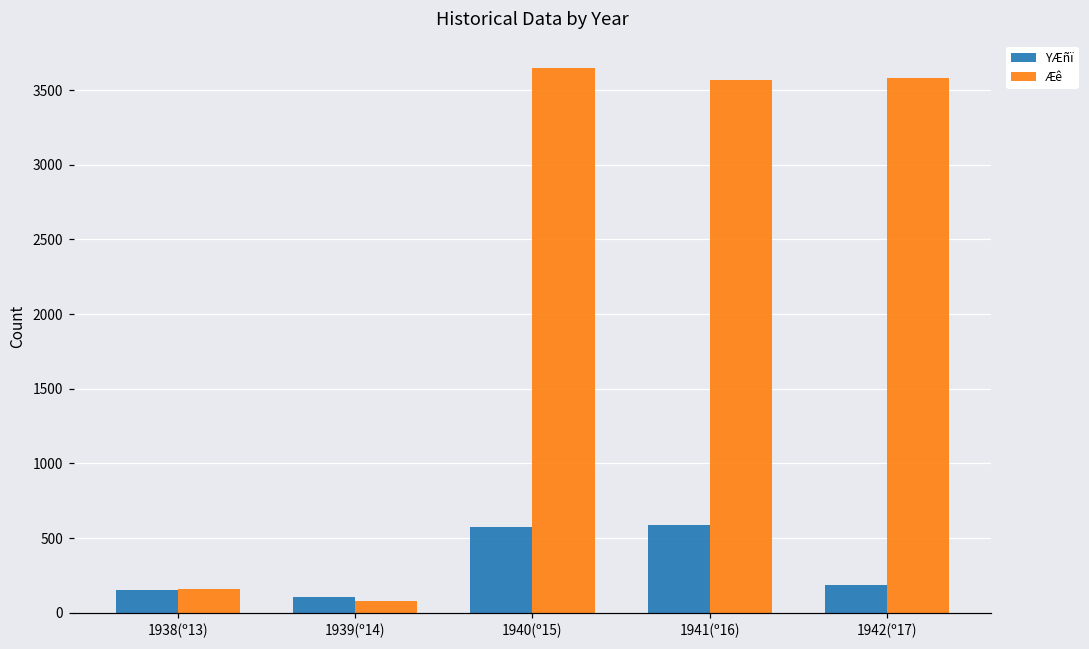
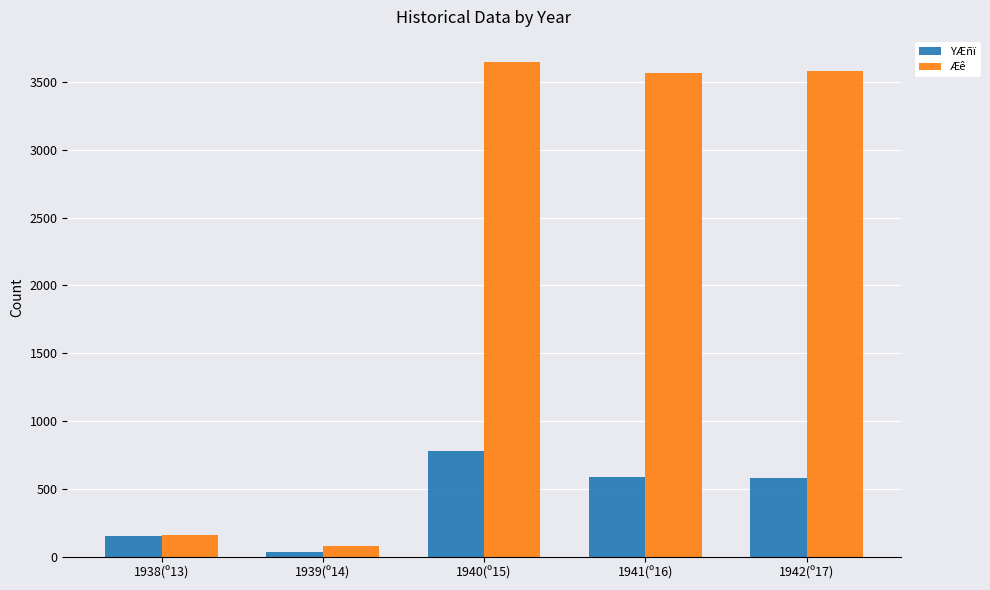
  {
    "YÆñï": {
      "1938(º13)": 160,
-     "1939(º14)": 110,
-     "1940(º15)": 570,
+     "1939(º14)": 40,
+     "1940(º15)": 780,
      "1941(º16)": 590,
-     "1942(º17)": 180
+     "1942(º17)": 580
    },
    "Æê": {
      "1938(º13)": 160,
      "1939(º14)": 80,
      "1940(º15)": 3650,
      "1941(º16)": 3570,
      "1942(º17)": 3580
    }
  }
